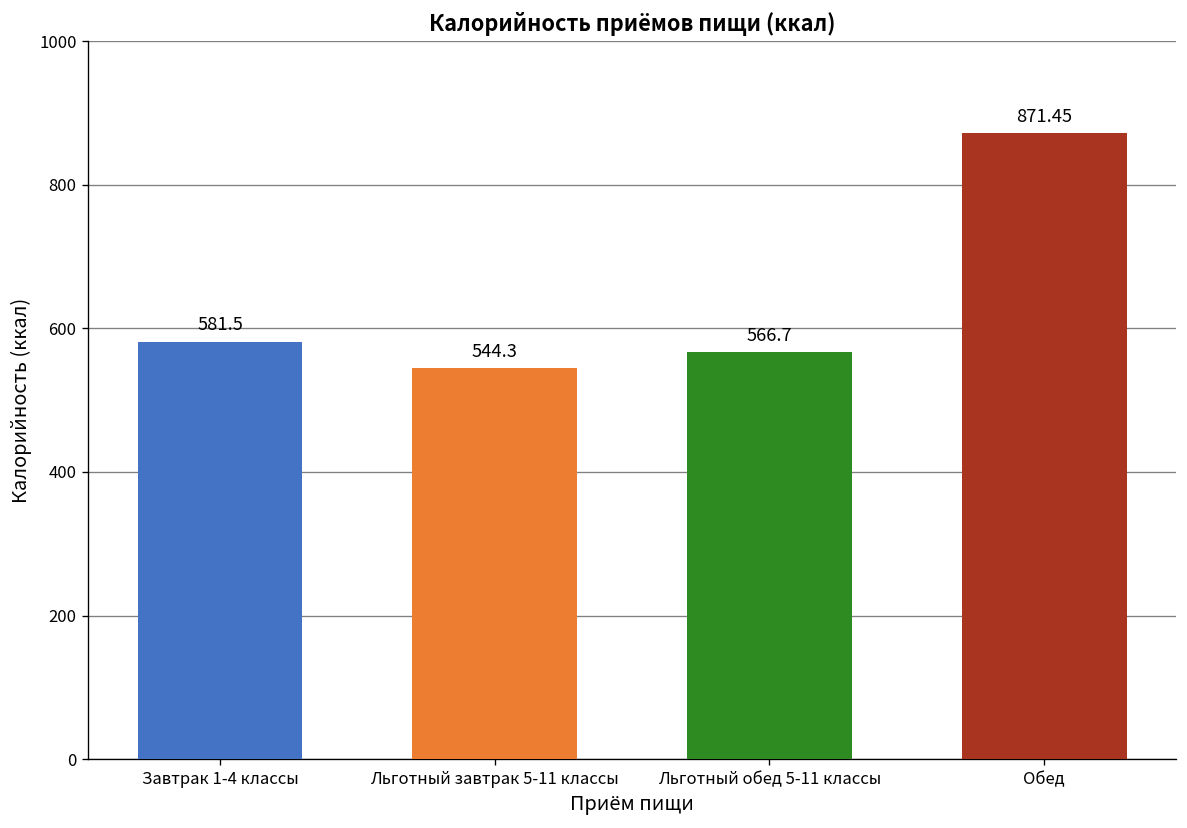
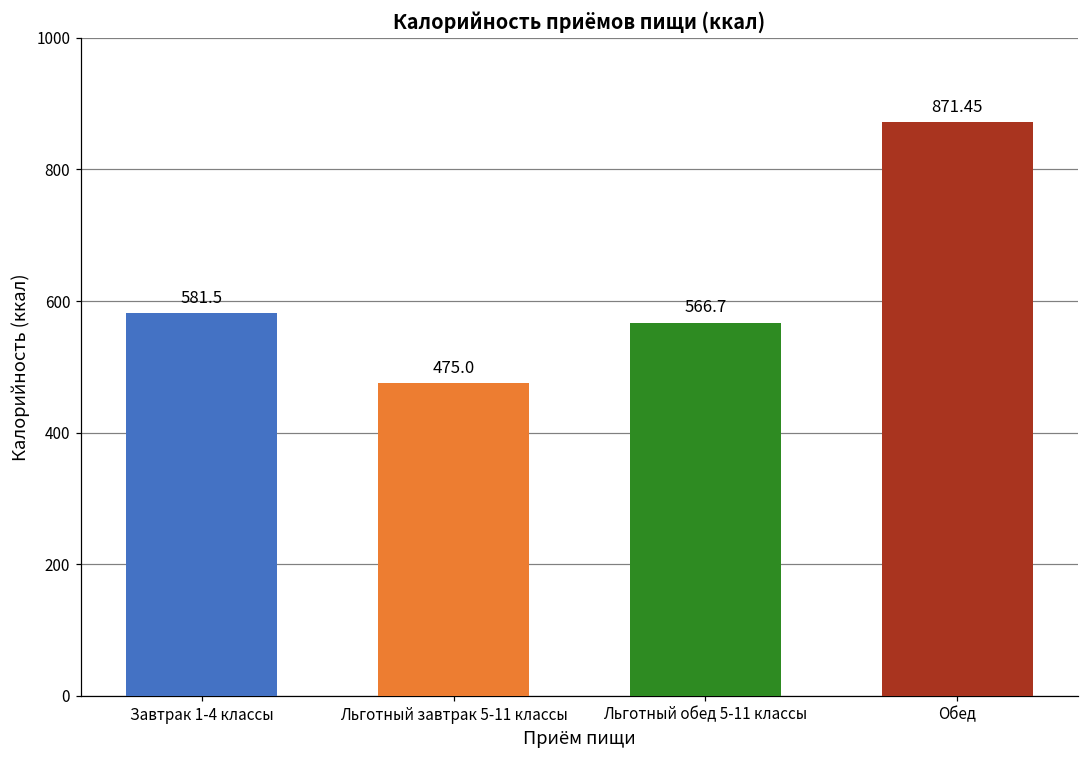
  {
    "Завтрак 1-4 классы": 581.5,
-   "Льготный завтрак 5-11 классы": 544.3,
+   "Льготный завтрак 5-11 классы": 475.0,
    "Льготный обед 5-11 классы": 566.7,
    "Обед": 871.45
  }
